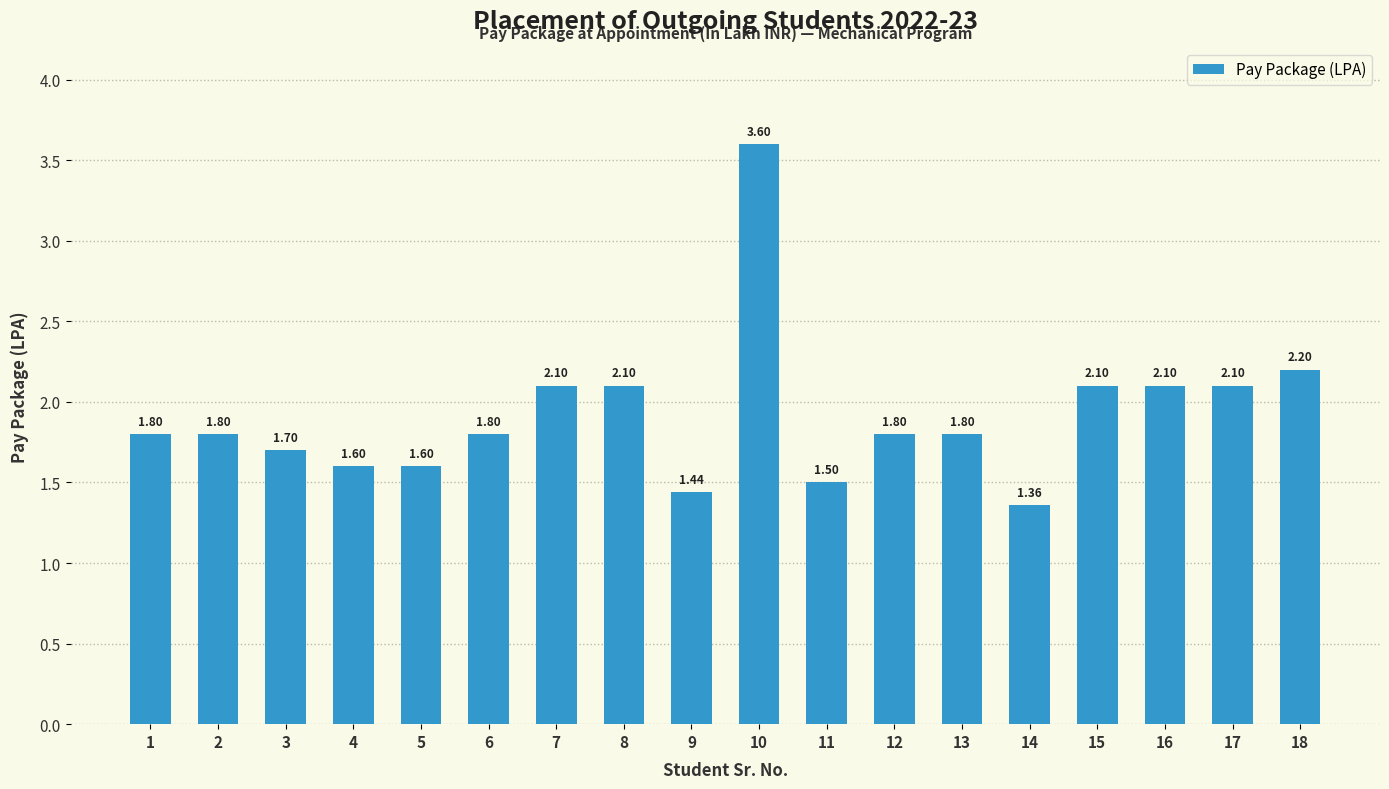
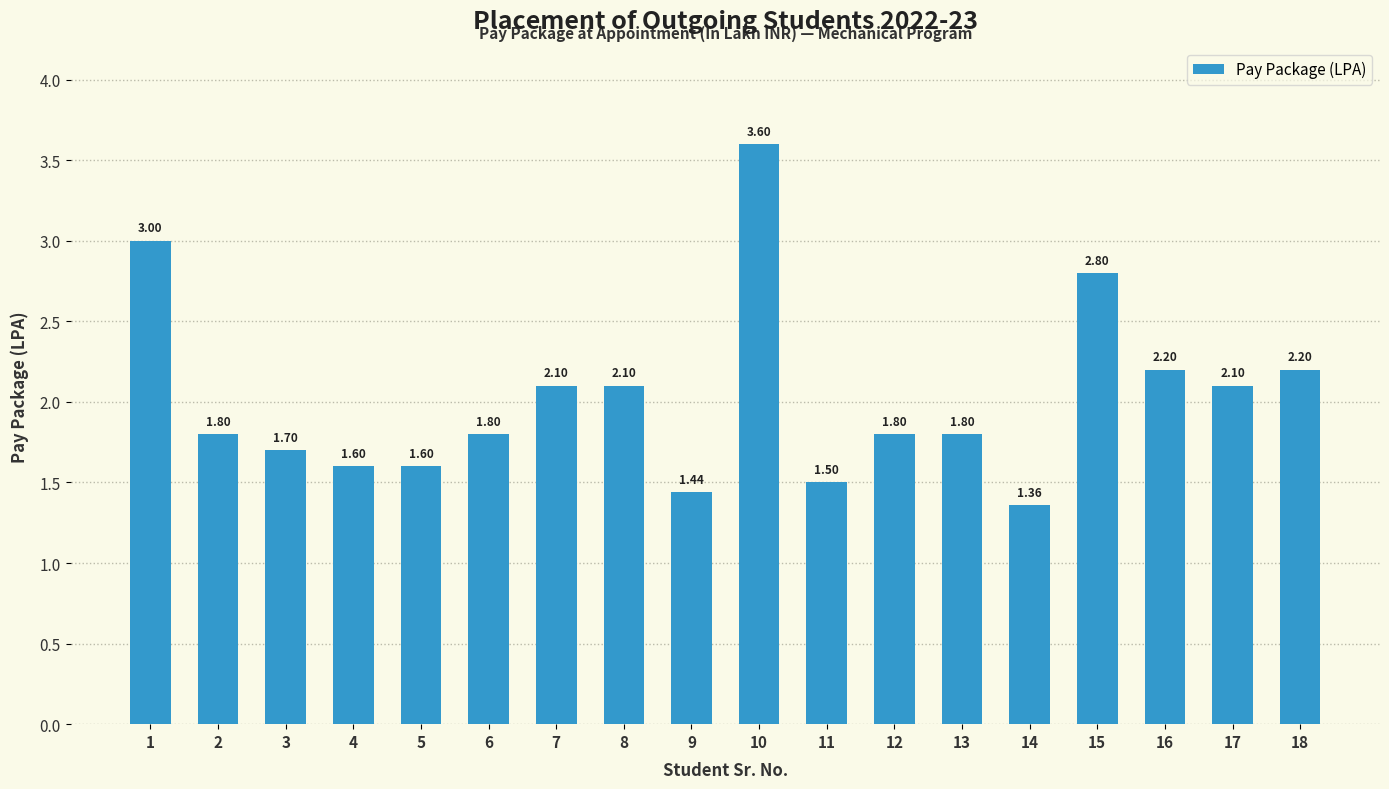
  {
-   "1": 1.80,
+   "1": 3.00,
    "2": 1.80,
    "3": 1.70,
    "4": 1.60,
    "5": 1.60,
    "6": 1.80,
    "7": 2.10,
    "8": 2.10,
    "9": 1.44,
    "10": 3.60,
    "11": 1.50,
    "12": 1.80,
    "13": 1.80,
    "14": 1.36,
-   "15": 2.10,
-   "16": 2.10,
+   "15": 2.80,
+   "16": 2.20,
    "17": 2.10,
    "18": 2.20
  }
